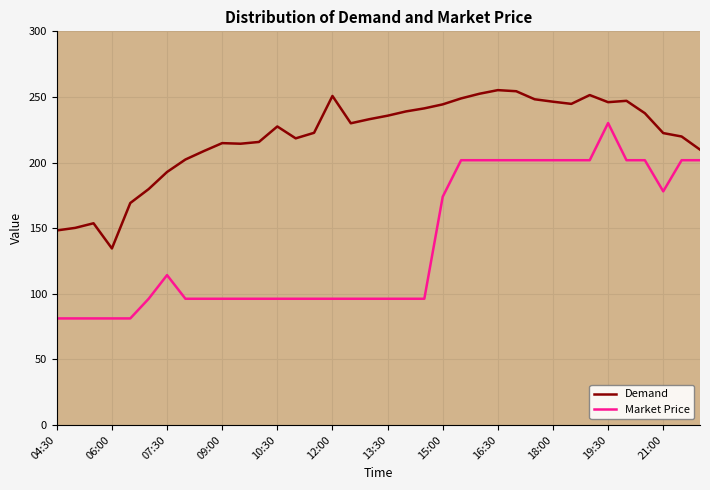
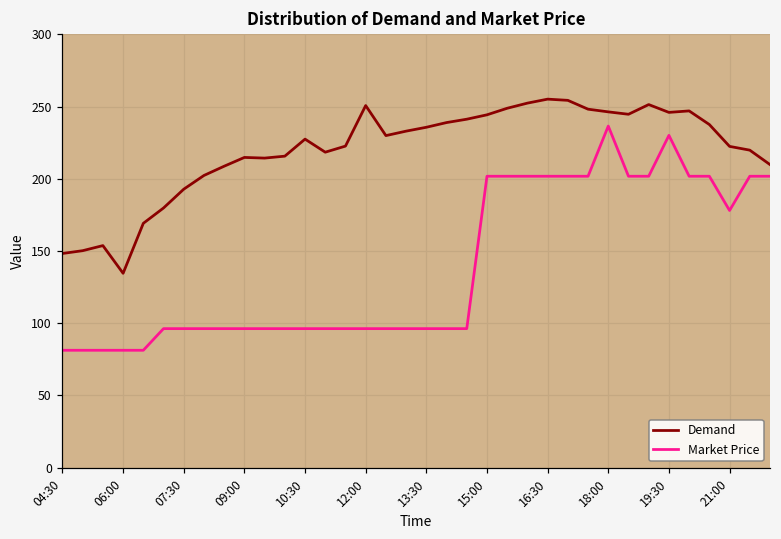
  {
    "Demand": {
      "04:30": 148,
      "06:00": 135,
      "07:30": 193,
      "09:00": 215,
      "10:30": 228,
      "12:00": 251,
      "13:30": 236,
      "15:00": 244,
      "16:30": 255,
      "18:00": 246,
      "19:30": 246,
      "21:00": 222
    },
    "Market Price": {
      "04:30": 81,
      "06:00": 81,
-     "07:30": 114,
+     "07:30": 96,
      "09:00": 96,
      "10:30": 96,
      "12:00": 96,
      "13:30": 96,
-     "15:00": 174,
+     "15:00": 202,
      "16:30": 202,
-     "18:00": 202,
+     "18:00": 237,
      "19:30": 230,
      "21:00": 178
    }
  }
